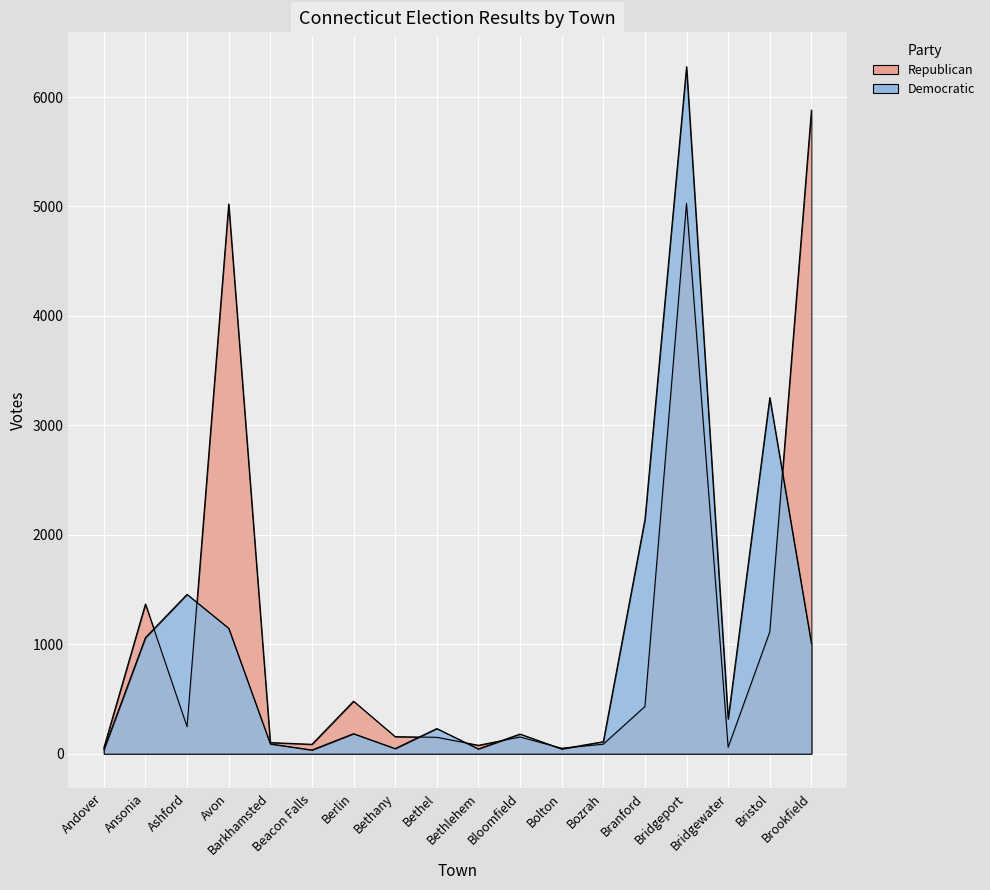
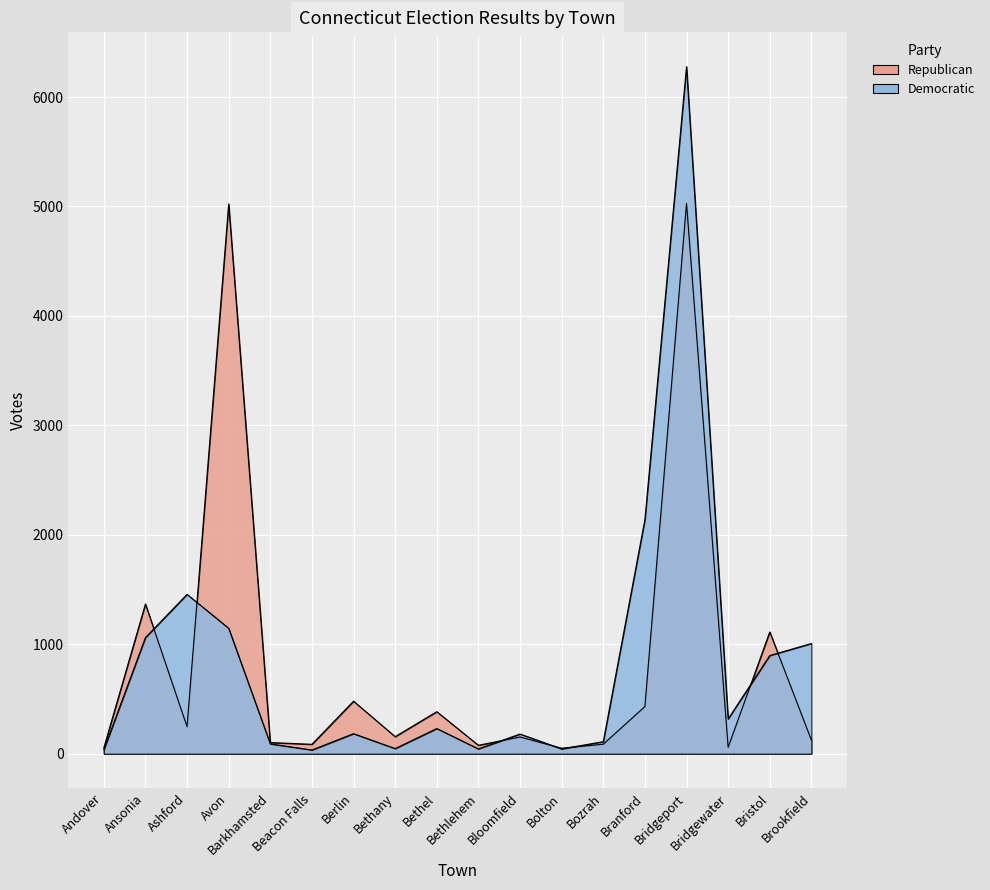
  {
    "Republican": {
      "Ansonia": 1370,
      "Ashford": 250,
      "Avon": 5020,
      "Beacon Falls": 90,
      "Berlin": 480,
      "Bethany": 160,
-     "Bethel": 150,
+     "Bethel": 380,
      "Bethlehem": 80,
      "Bloomfield": 150,
      "Branford": 430,
      "Bridgeport": 5030,
      "Bridgewater": 60,
      "Bristol": 1110,
-     "Brookfield": 5880
+     "Brookfield": 130
    },
    "Democratic": {
      "Ansonia": 1060,
      "Ashford": 1460,
      "Avon": 1150,
      "Beacon Falls": 30,
      "Berlin": 180,
      "Bethany": 50,
      "Bethel": 230,
      "Bethlehem": 40,
      "Bloomfield": 180,
      "Branford": 2140,
      "Bridgeport": 6280,
      "Bridgewater": 320,
-     "Bristol": 3250,
+     "Bristol": 900,
      "Brookfield": 1010
    }
  }
